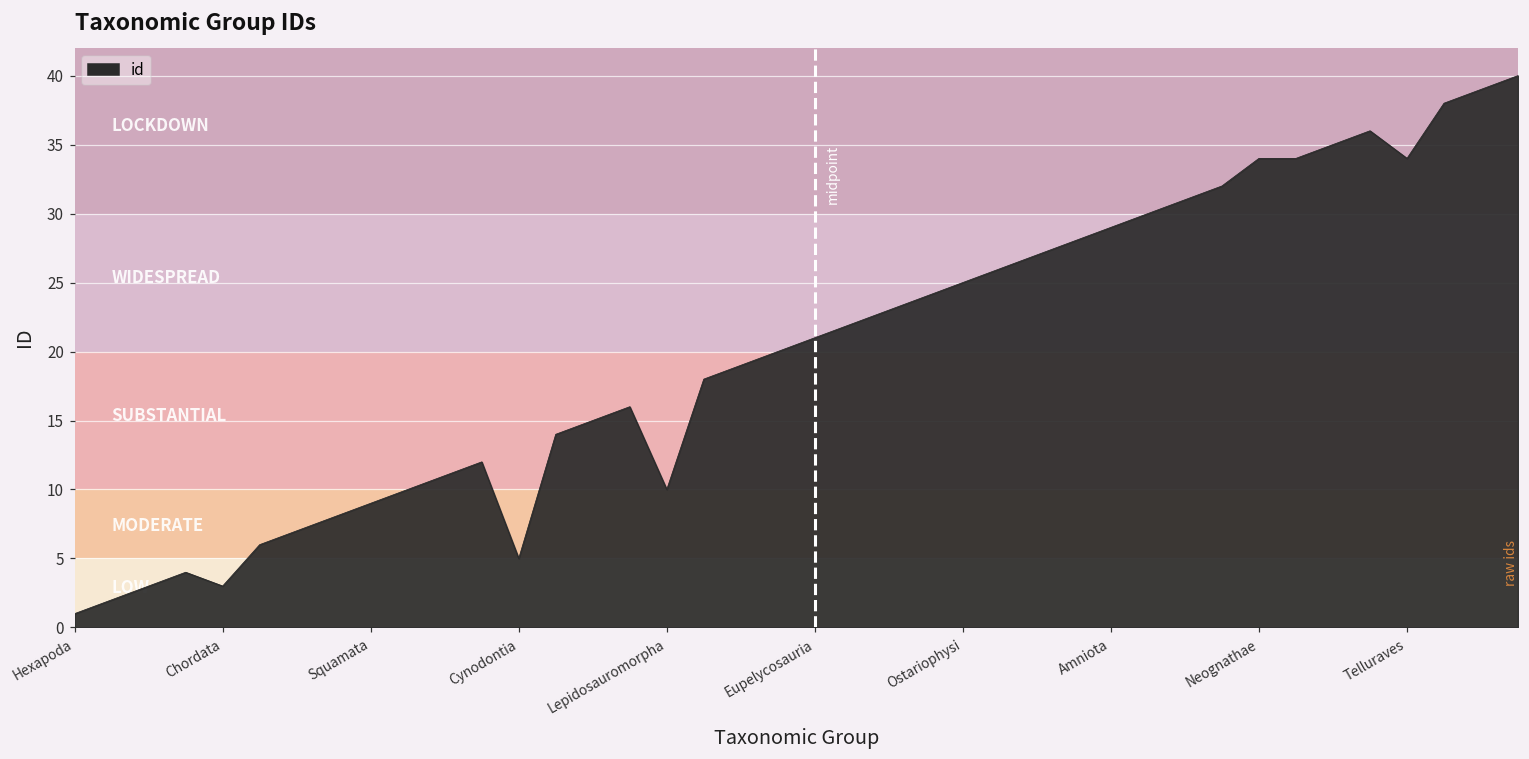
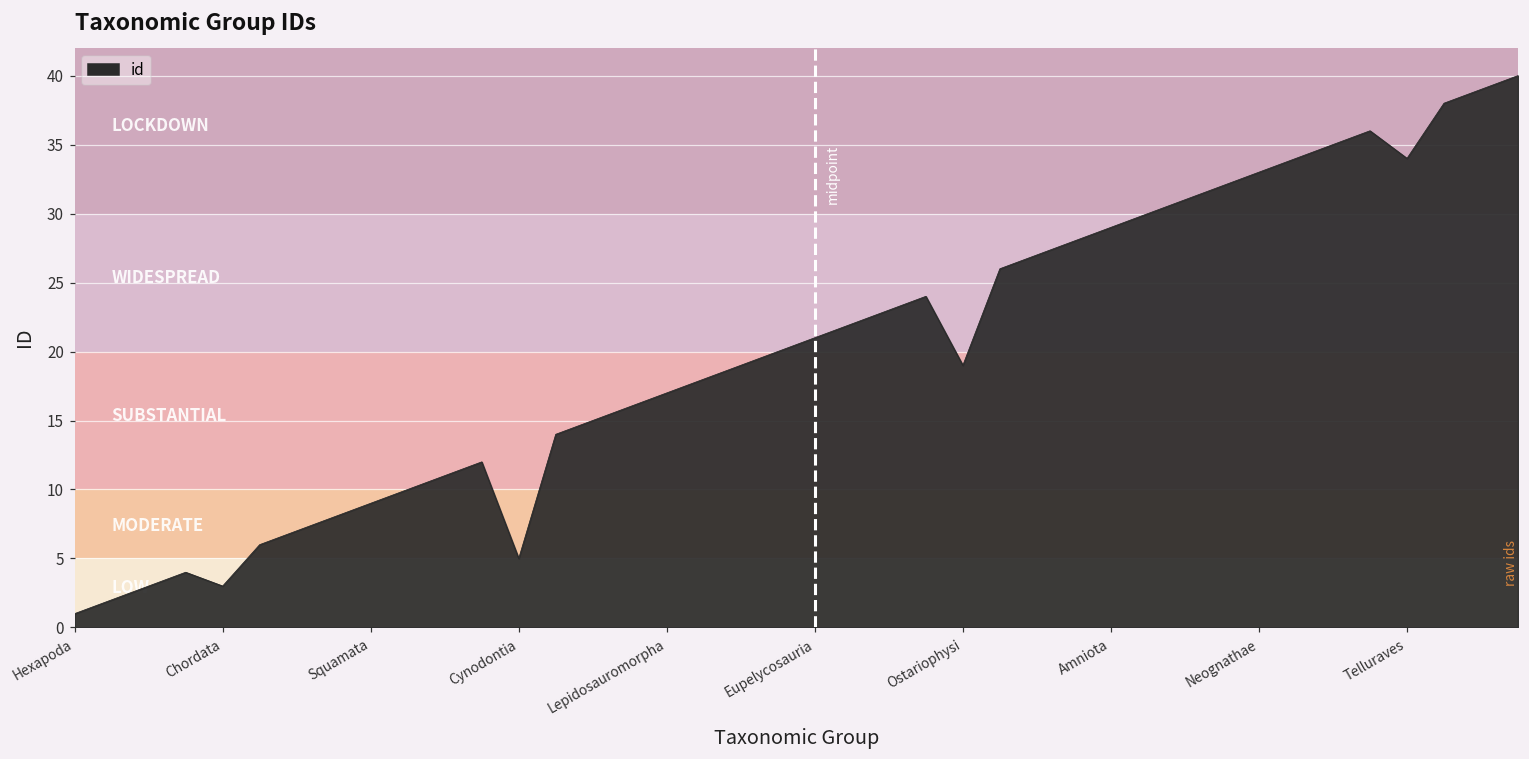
  {
    "Hexapoda": 1,
    "Chordata": 3,
    "Squamata": 9,
    "Cynodontia": 5,
-   "Lepidosauromorpha": 10,
+   "Lepidosauromorpha": 17,
    "Eupelycosauria": 21,
-   "Ostariophysi": 25,
+   "Ostariophysi": 19,
    "Amniota": 29,
-   "Neognathae": 34,
+   "Neognathae": 33,
    "Telluraves": 34
  }
